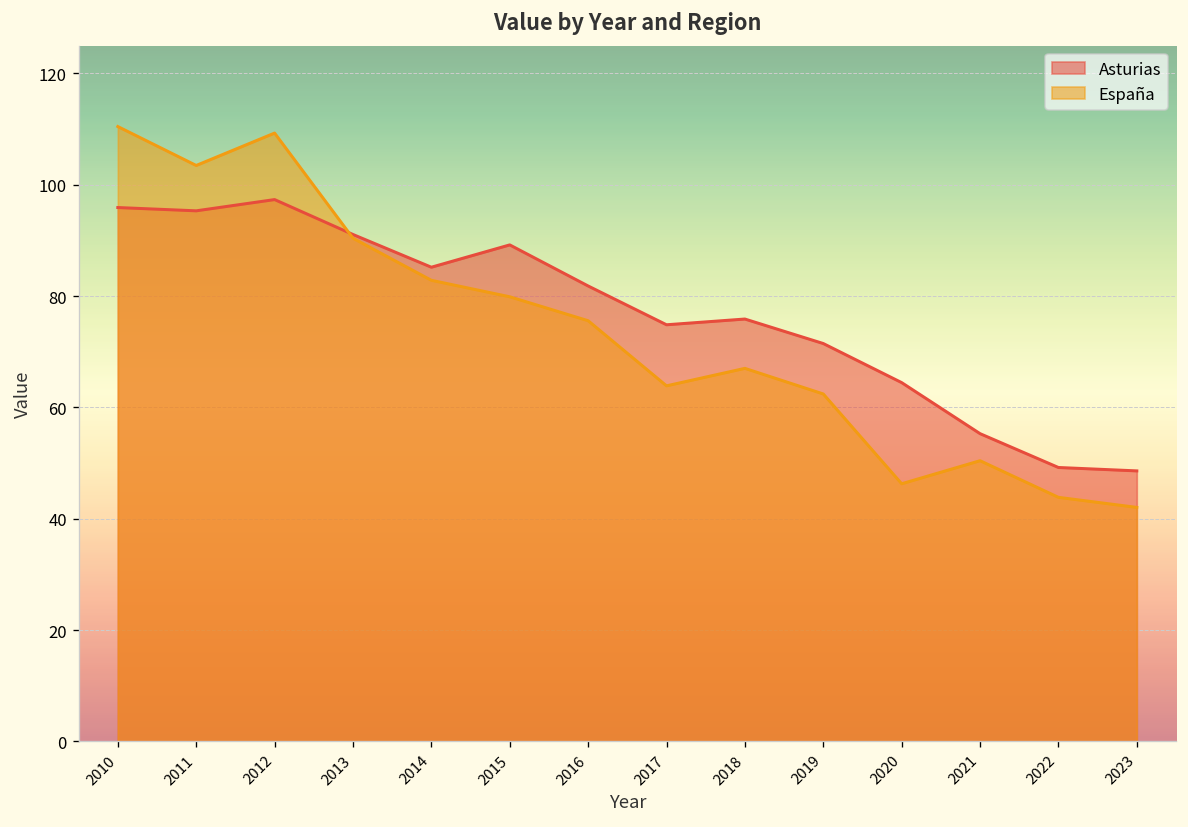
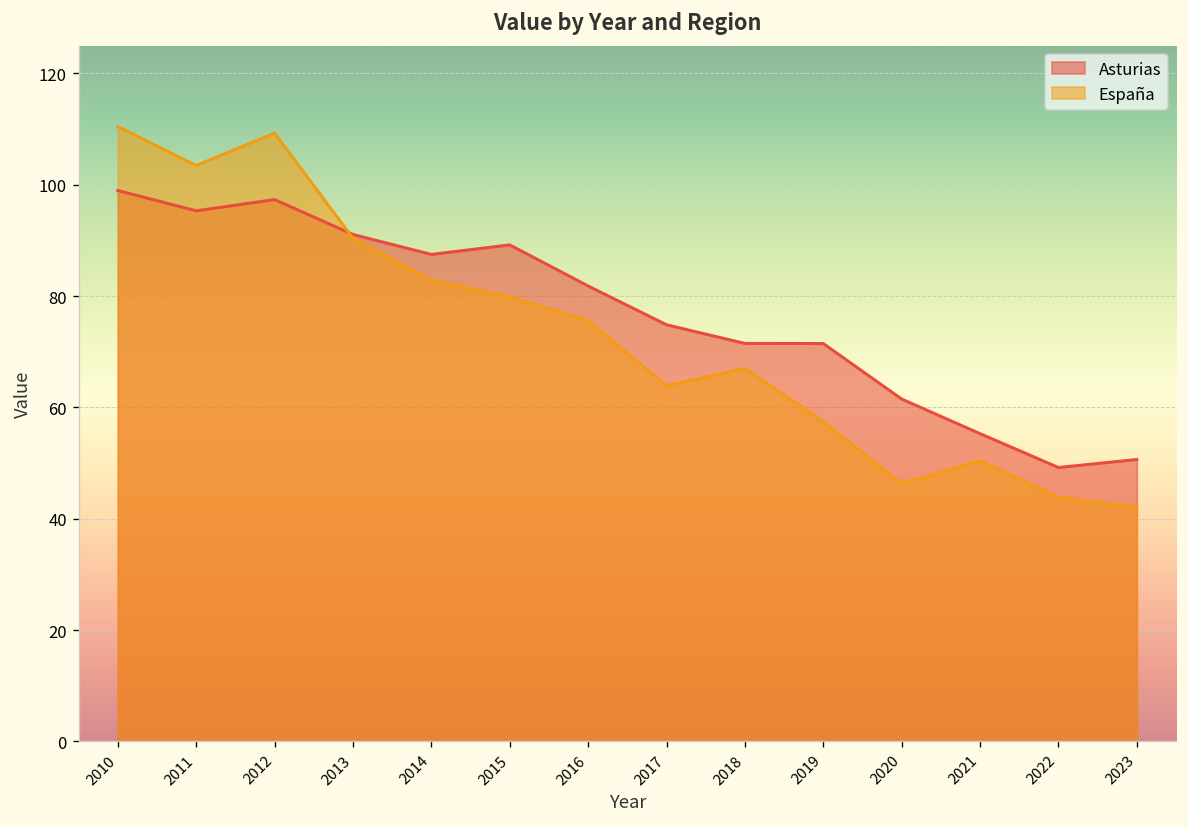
  {
    "Asturias": {
-     "2010": 96,
+     "2010": 99,
      "2011": 95,
      "2012": 97,
      "2013": 91,
-     "2014": 85,
+     "2014": 88,
      "2015": 89,
      "2016": 82,
      "2017": 75,
-     "2018": 76,
+     "2018": 72,
      "2019": 71,
-     "2020": 64,
+     "2020": 62,
      "2021": 55,
      "2022": 49,
-     "2023": 49
+     "2023": 51
    },
    "España": {
      "2010": 110,
      "2011": 103,
      "2012": 109,
      "2013": 90,
      "2014": 83,
      "2015": 80,
      "2016": 76,
      "2017": 64,
      "2018": 67,
-     "2019": 62,
+     "2019": 57,
      "2020": 46,
      "2021": 50,
      "2022": 44,
      "2023": 42
    }
  }
